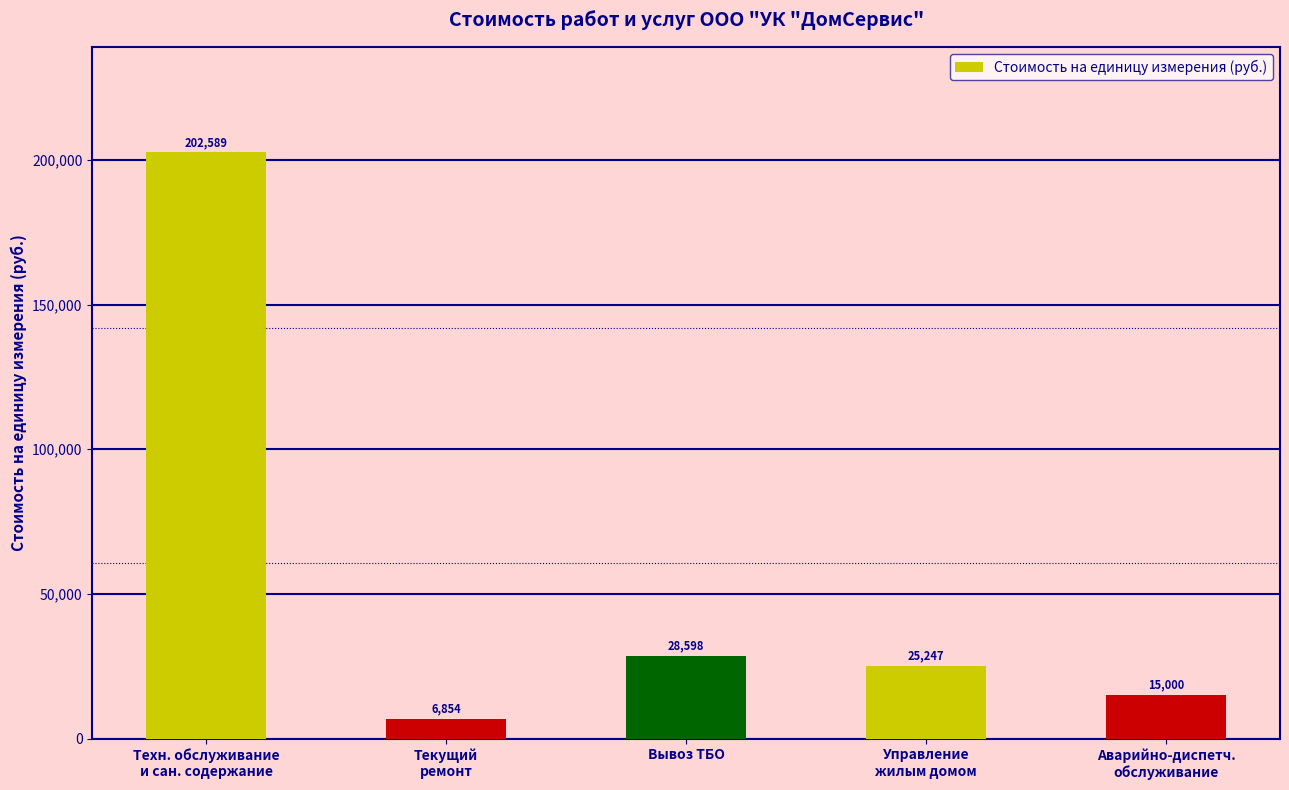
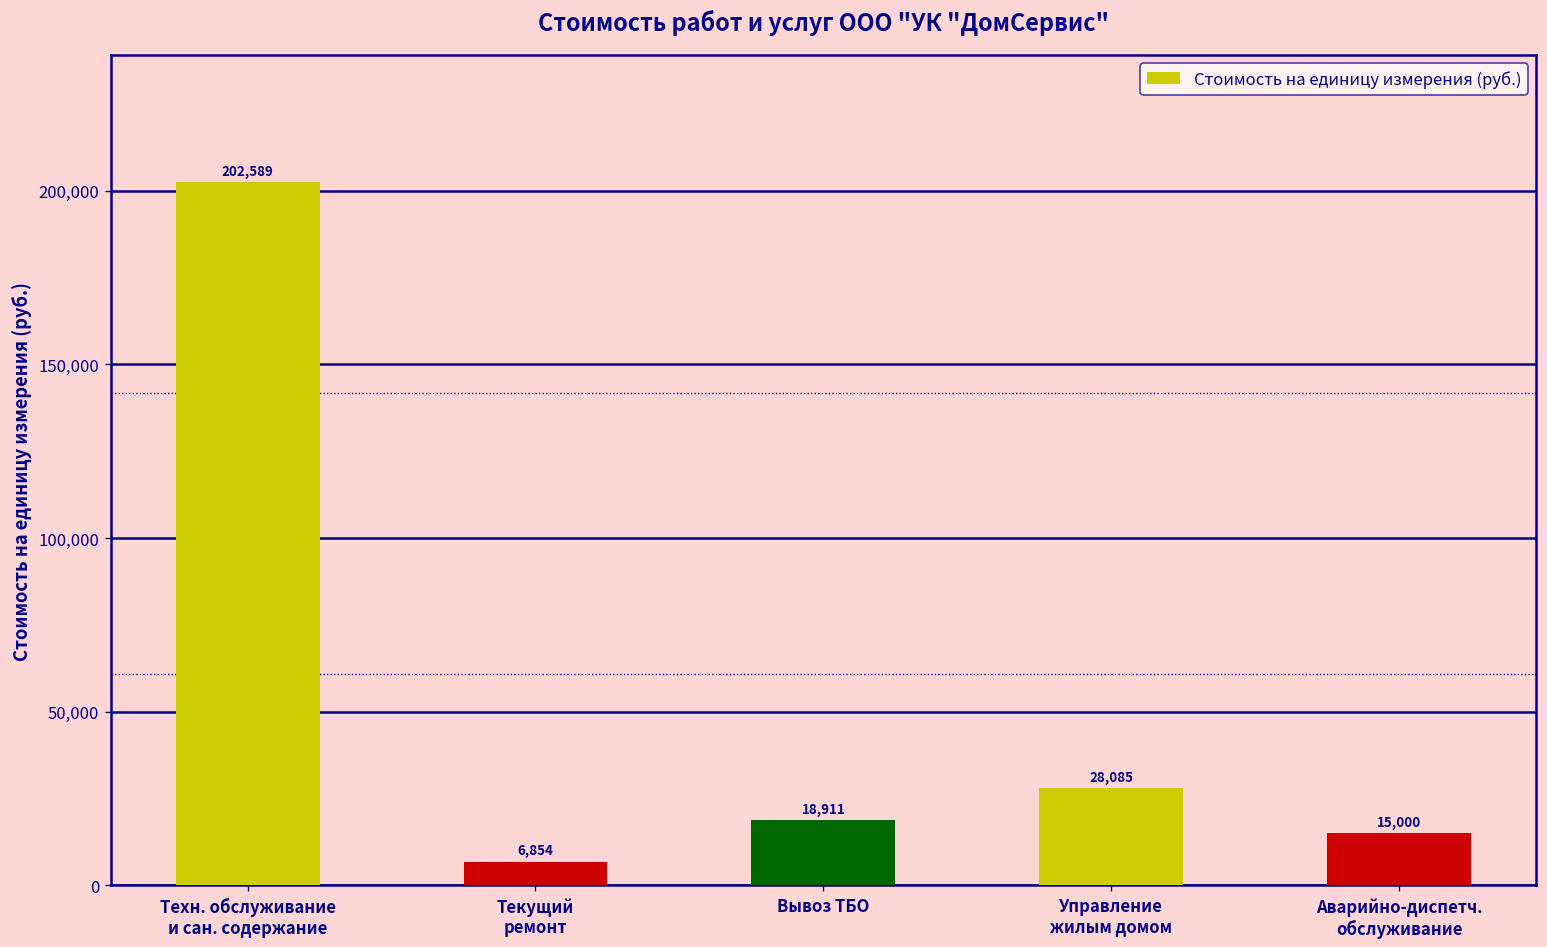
  {
    "Техн. обслуживание и сан. содержание": "202,589",
    "Текущий ремонт": "6,854",
-   "Вывоз ТБО": "28,598",
-   "Управление жилым домом": "25,247",
+   "Вывоз ТБО": "18,911",
+   "Управление жилым домом": "28,085",
    "Аварийно-диспетч. обслуживание": "15,000"
  }
